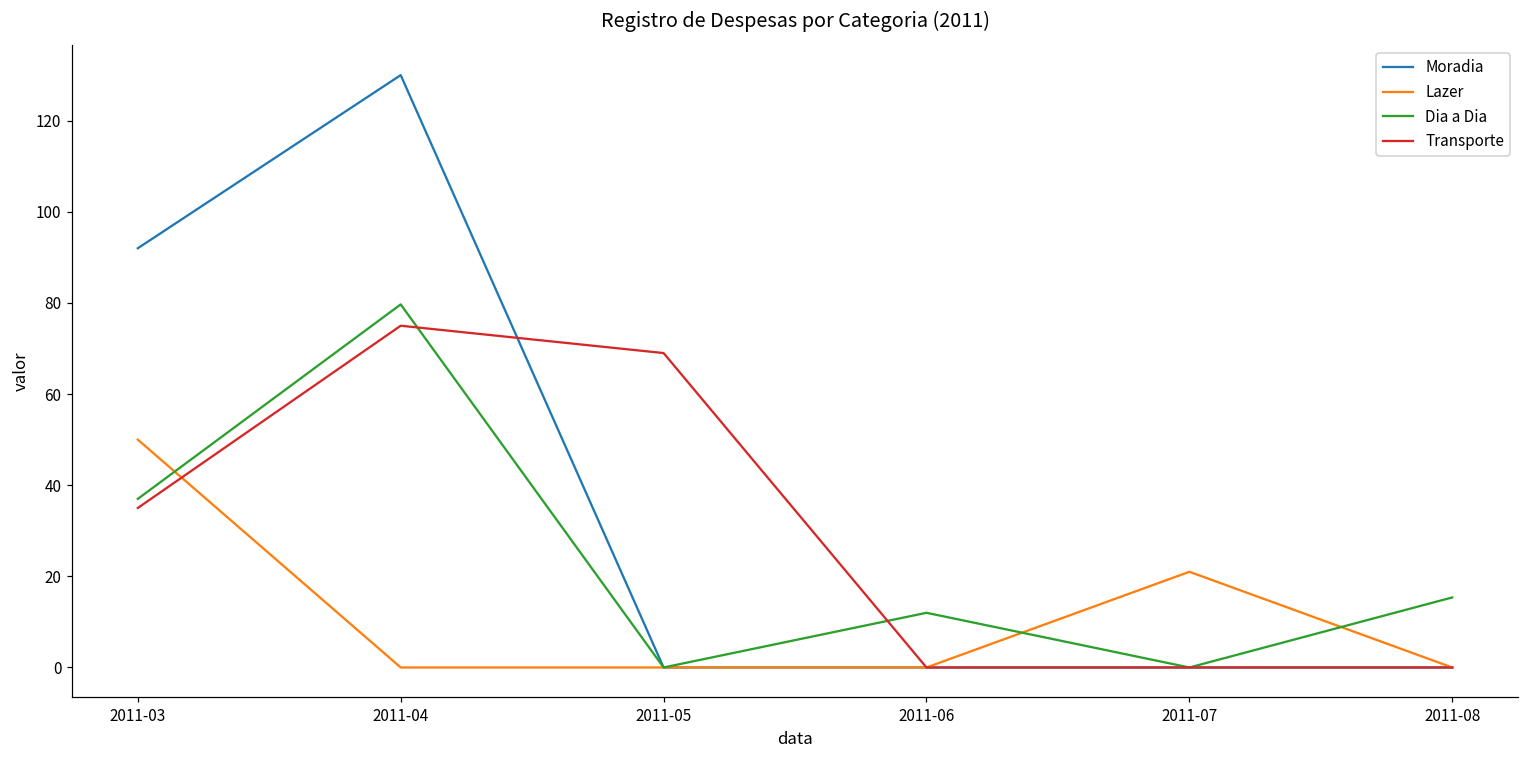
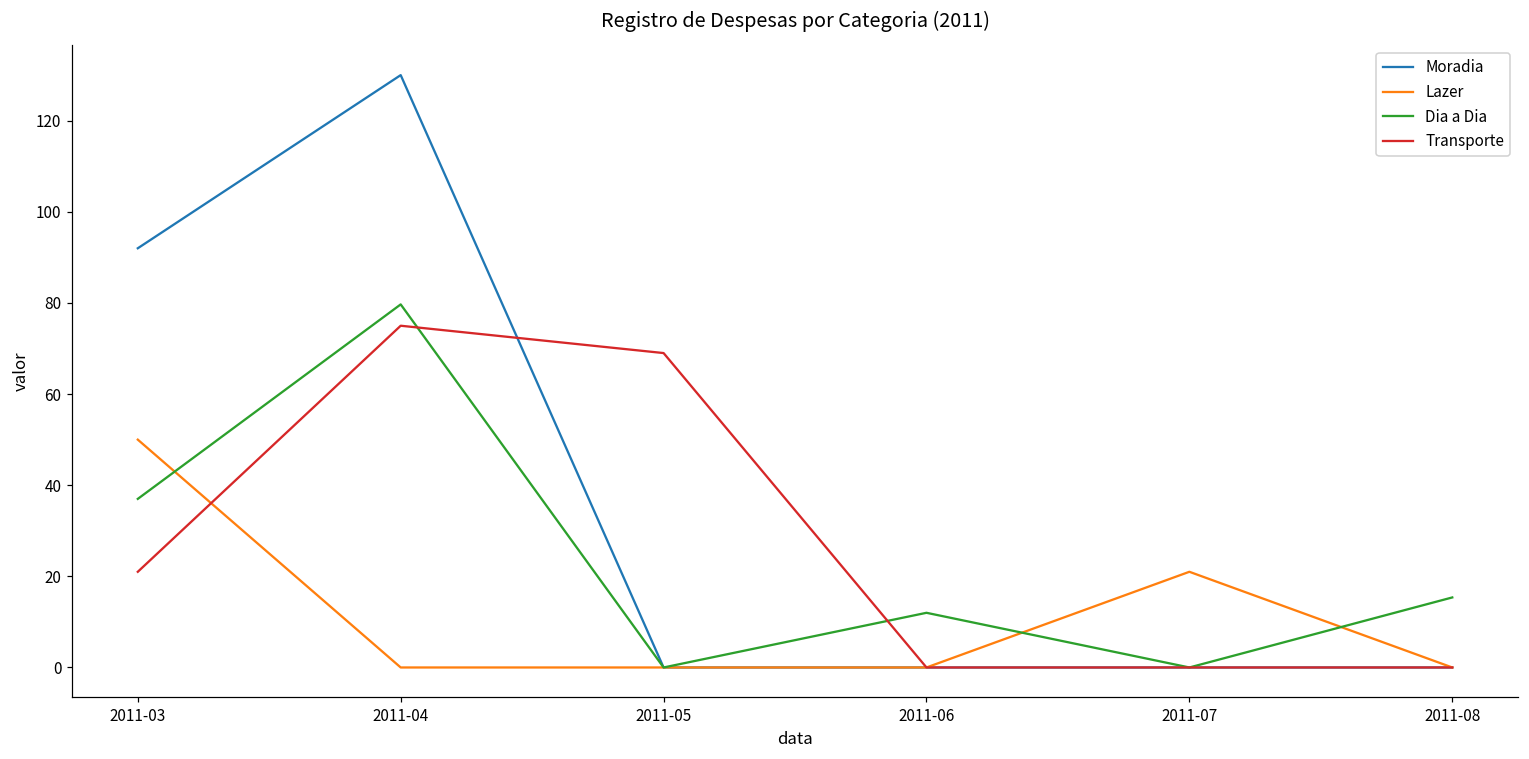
  {
    "Moradia": {
      "2011-03": 92,
      "2011-04": 130
    },
    "Lazer": {
      "2011-03": 50,
      "2011-04": 0,
      "2011-07": 21
    },
    "Dia a Dia": {
      "2011-03": 37,
      "2011-04": 80,
      "2011-06": 12,
      "2011-08": 15
    },
    "Transporte": {
-     "2011-03": 35,
+     "2011-03": 21,
      "2011-04": 75,
      "2011-05": 69
    }
  }
